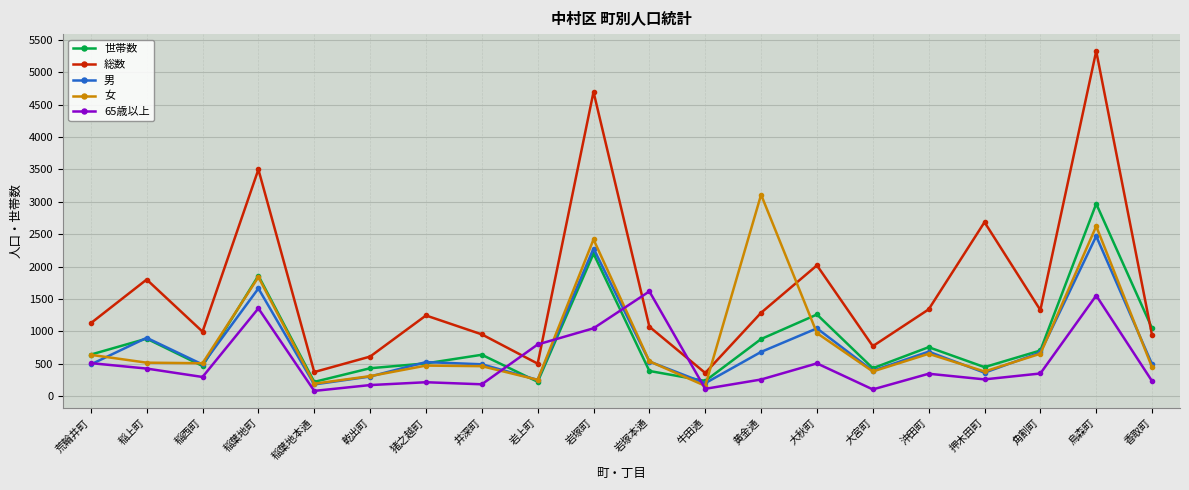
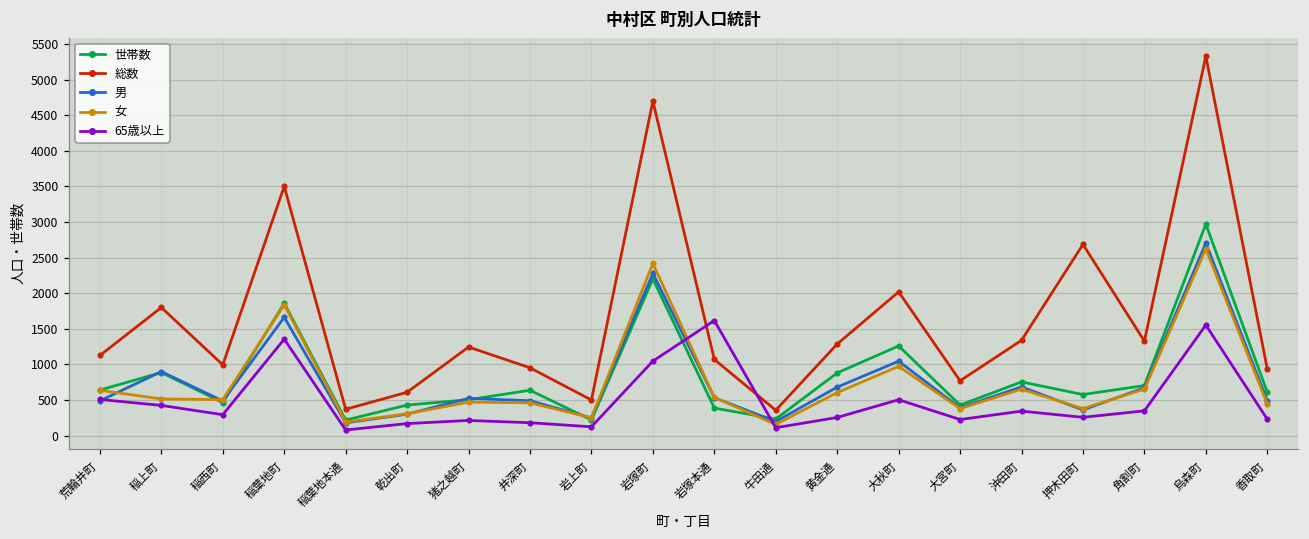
  {
    "世帯数": {
      "乾出町": 400,
      "井深町": 600,
      "岩塚町": 2200,
      "岩塚本通": 400,
      "黄金通": 900,
      "大秋町": 1300,
      "大宮町": 400,
      "沖田町": 800,
-     "押木田町": 400,
+     "押木田町": 600,
      "烏森町": 3000,
-     "香取町": 1000
+     "香取町": 600
    },
    "総数": {
      "荒輪井町": 1100,
      "稲上町": 1800,
      "稲西町": 1000,
      "稲葉地町": 3500,
      "稲葉地本通": 400,
      "乾出町": 600,
      "猪之越町": 1200,
      "井深町": 1000,
      "岩上町": 500,
      "岩塚町": 4700,
      "岩塚本通": 1100,
      "牛田通": 400,
      "黄金通": 1300,
      "大秋町": 2000,
      "大宮町": 800,
      "沖田町": 1300,
      "押木田町": 2700,
      "角割町": 1300,
      "烏森町": 5300,
      "香取町": 900
    },
    "男": {
      "稲葉地町": 1700,
      "岩塚町": 2300,
      "黄金通": 700,
      "大秋町": 1000,
-     "烏森町": 2500,
+     "烏森町": 2700,
      "香取町": 500
    },
    "女": {
      "稲上町": 500,
      "岩塚町": 2400,
      "牛田通": 200,
-     "黄金通": 3100,
+     "黄金通": 600,
      "大秋町": 1000,
      "烏森町": 2600,
      "香取町": 400
    },
    "65歳以上": {
      "稲上町": 400,
      "稲西町": 300,
      "稲葉地町": 1400,
      "稲葉地本通": 100,
      "乾出町": 200,
      "猪之越町": 200,
      "井深町": 200,
-     "岩上町": 800,
+     "岩上町": 100,
      "岩塚町": 1000,
      "岩塚本通": 1600,
      "牛田通": 100,
      "黄金通": 300,
      "大秋町": 500,
-     "大宮町": 100,
+     "大宮町": 200,
      "沖田町": 300,
      "押木田町": 300,
      "角割町": 300,
      "烏森町": 1600,
      "香取町": 200
    }
  }
